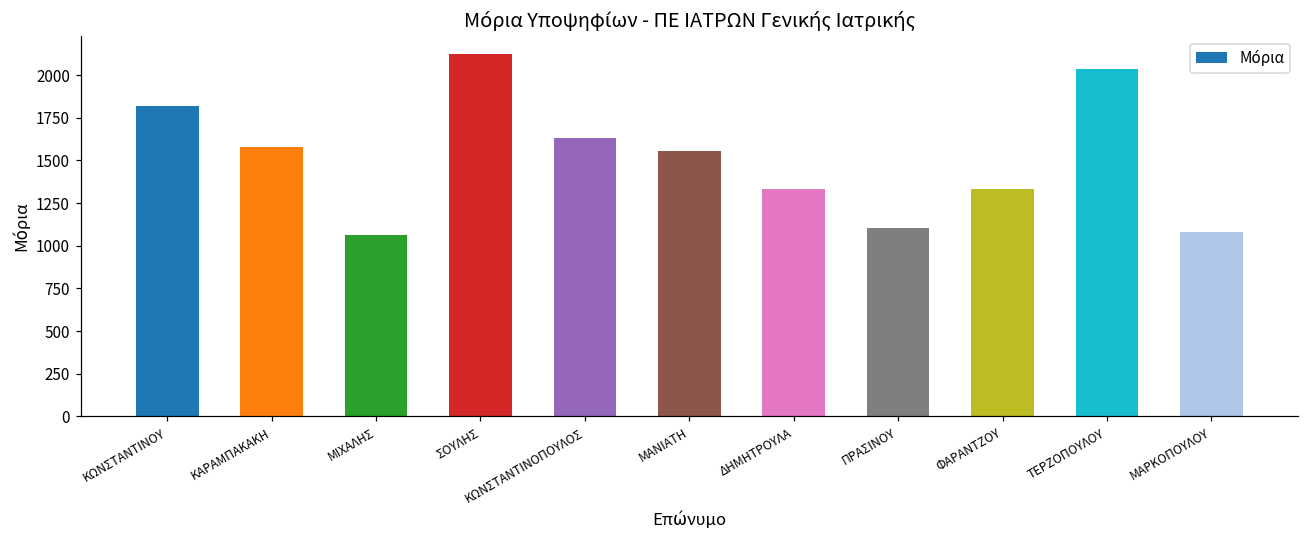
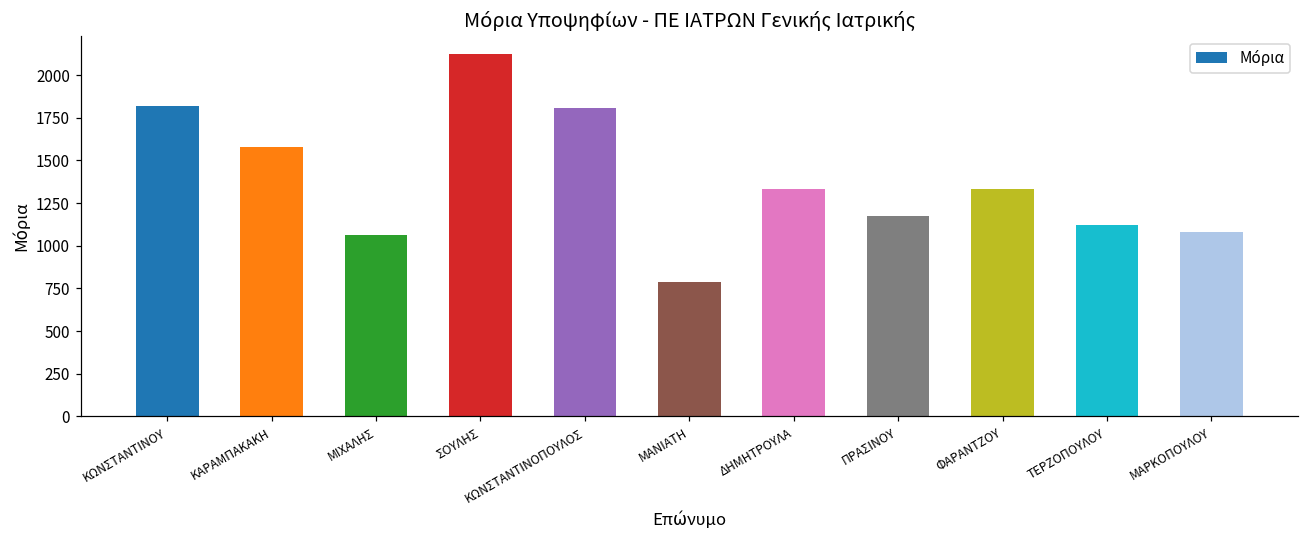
  {
    "ΚΩΝΣΤΑΝΤΙΝΟΥ": 1820,
    "ΚΑΡΑΜΠΑΚΑΚΗ": 1580,
    "ΜΙΧΑΛΗΣ": 1060,
    "ΣΟΥΛΗΣ": 2120,
-   "ΚΩΝΣΤΑΝΤΙΝΟΠΟΥΛΟΣ": 1630,
-   "ΜΑΝΙΑΤΗ": 1560,
+   "ΚΩΝΣΤΑΝΤΙΝΟΠΟΥΛΟΣ": 1810,
+   "ΜΑΝΙΑΤΗ": 790,
    "ΔΗΜΗΤΡΟΥΛΑ": 1330,
-   "ΠΡΑΣΙΝΟΥ": 1110,
+   "ΠΡΑΣΙΝΟΥ": 1170,
    "ΦΑΡΑΝΤΖΟΥ": 1330,
-   "ΤΕΡΖΟΠΟΥΛΟΥ": 2030,
+   "ΤΕΡΖΟΠΟΥΛΟΥ": 1120,
    "ΜΑΡΚΟΠΟΥΛΟΥ": 1080
  }
